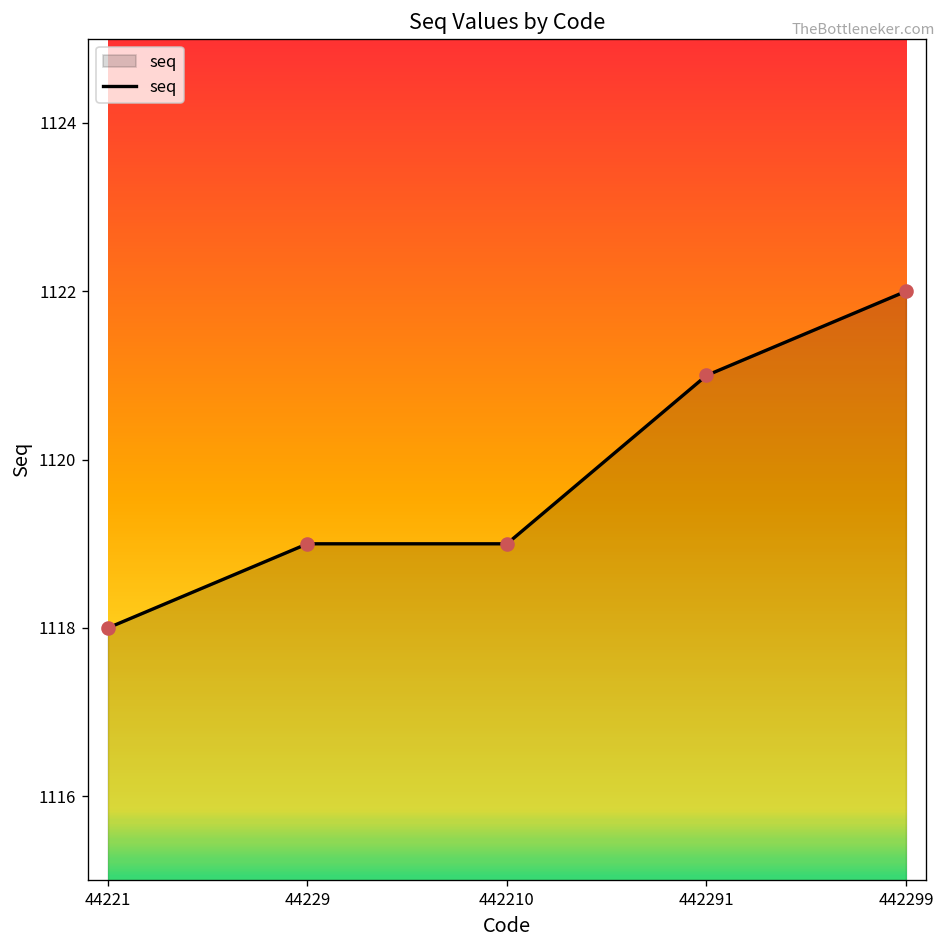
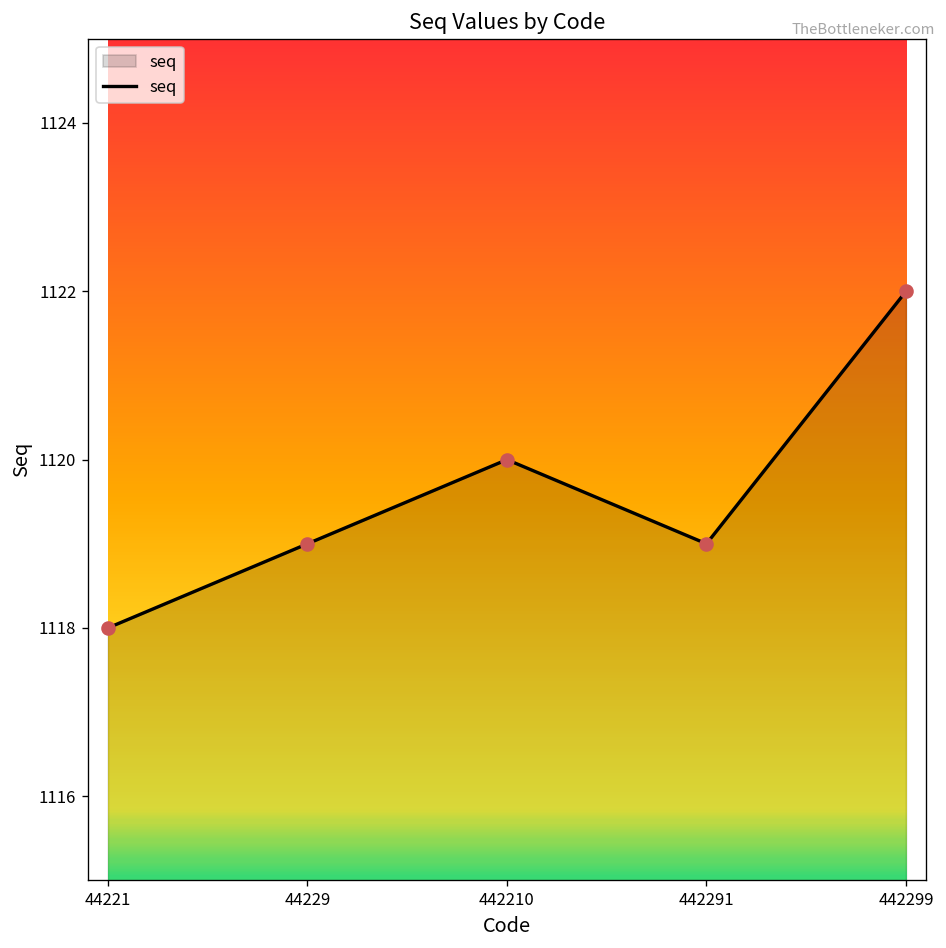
  {
    "44221": 1118,
    "44229": 1119,
-   "442210": 1119,
-   "442291": 1121,
+   "442210": 1120,
+   "442291": 1119,
    "442299": 1122
  }
